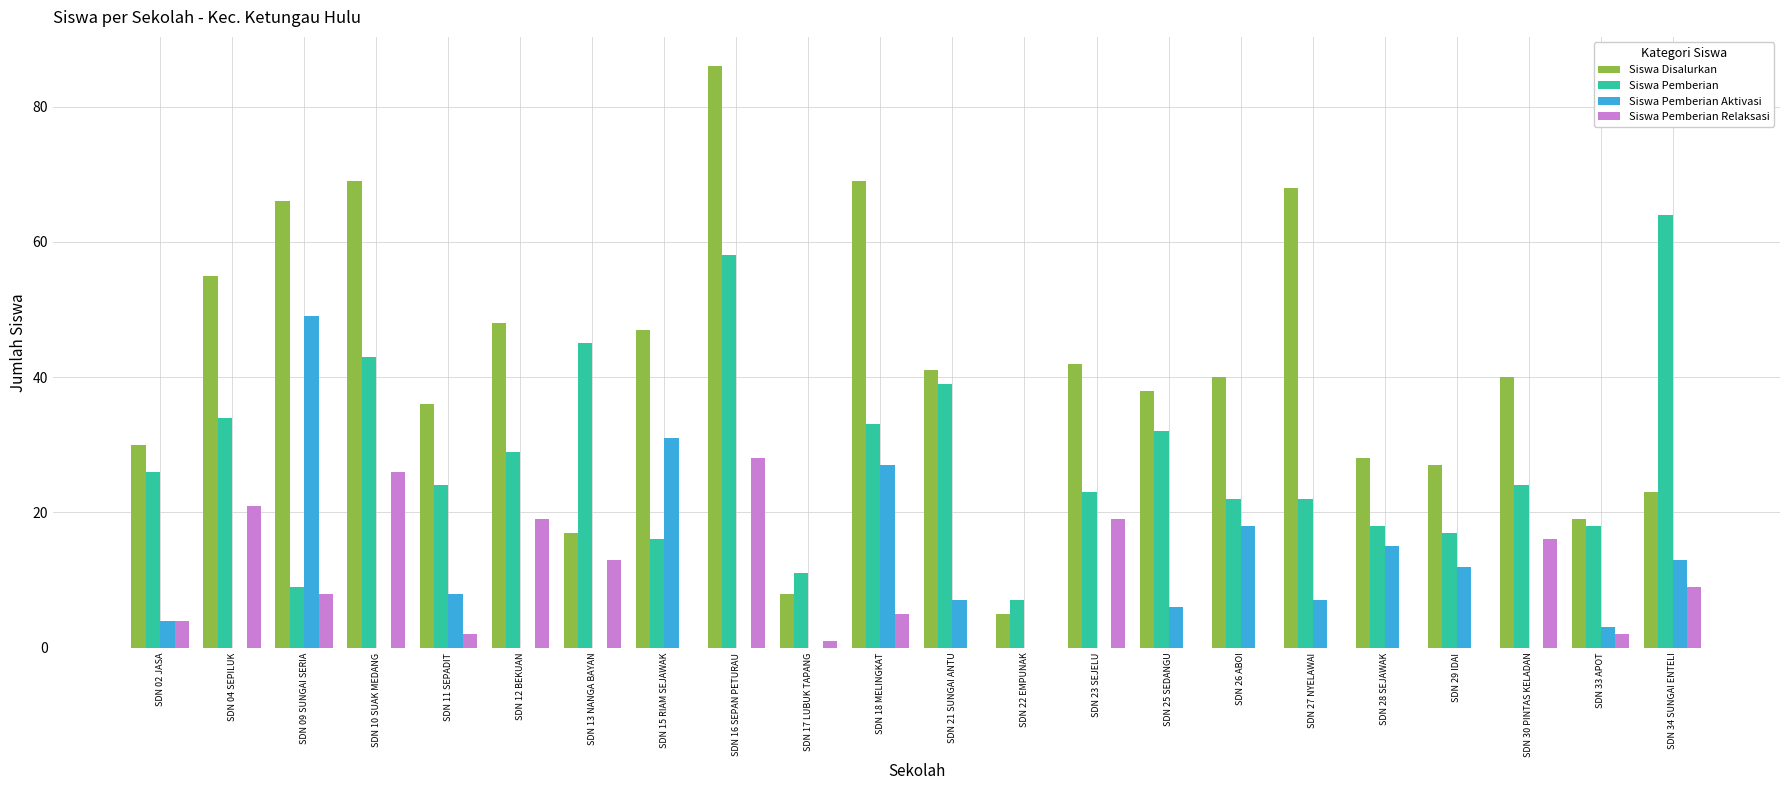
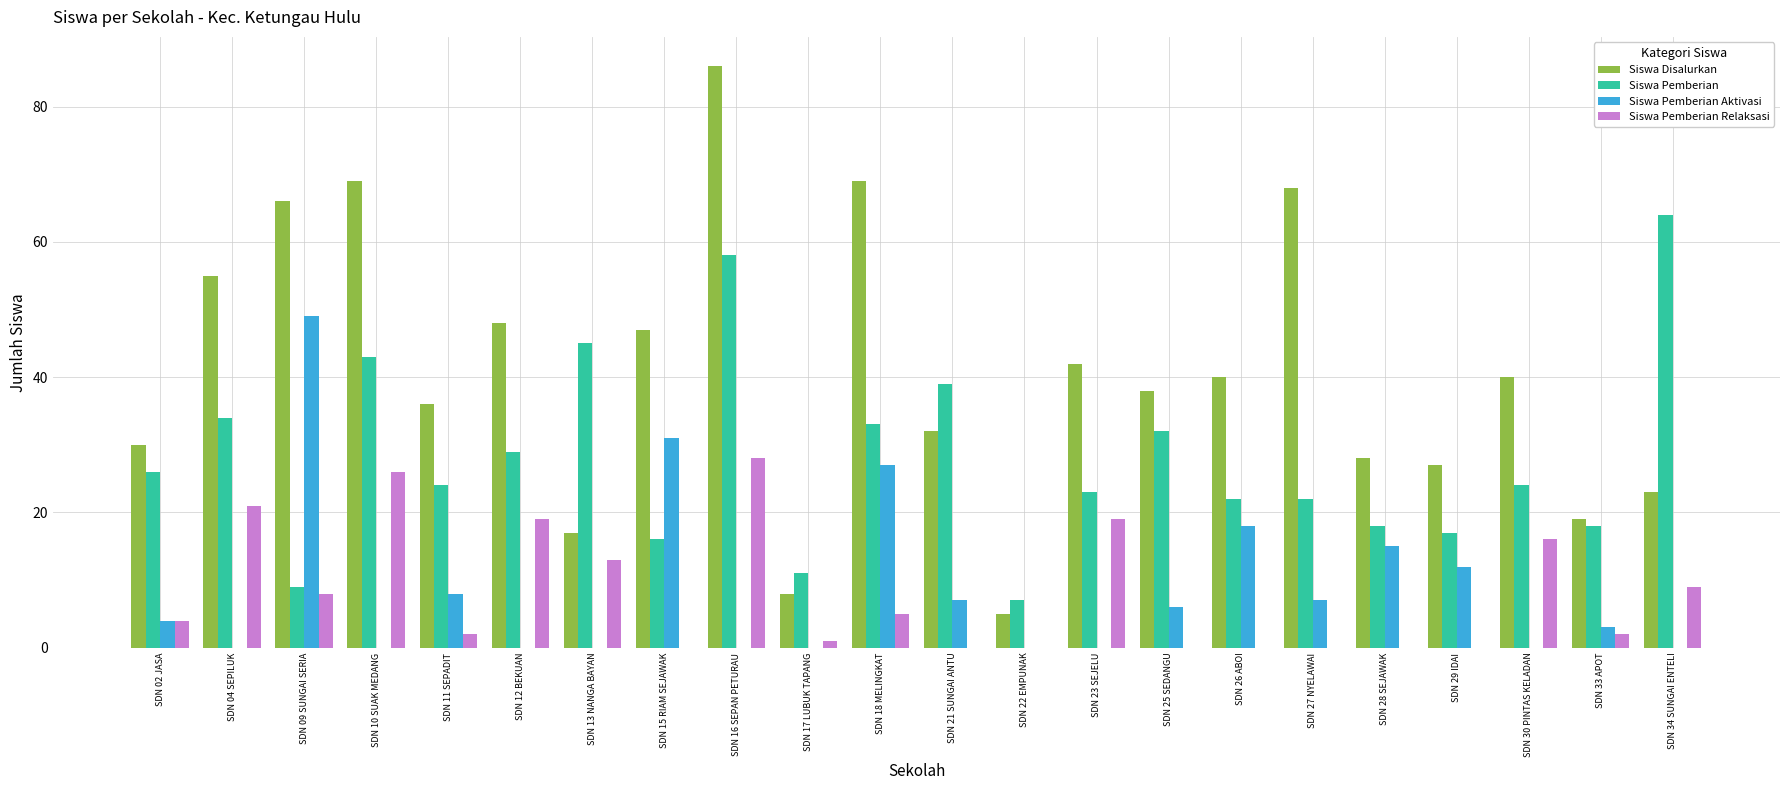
  {
    "Siswa Disalurkan": {
      "SDN 02 JASA": 30,
      "SDN 04 SEPILUK": 55,
      "SDN 09 SUNGAI SERIA": 66,
      "SDN 10 SUAK MEDANG": 69,
      "SDN 11 SEPADIT": 36,
      "SDN 12 BEKUAN": 48,
      "SDN 13 NANGA BAYAN": 17,
      "SDN 15 RIAM SEJAWAK": 47,
      "SDN 16 SEPAN PETURAU": 86,
      "SDN 17 LUBUK TAPANG": 8,
      "SDN 18 MELINGKAT": 69,
-     "SDN 21 SUNGAI ANTU": 41,
+     "SDN 21 SUNGAI ANTU": 32,
      "SDN 22 EMPUNAK": 5,
      "SDN 23 SEJELU": 42,
      "SDN 25 SEDANGU": 38,
      "SDN 26 ABOI": 40,
      "SDN 27 NYELAWAI": 68,
      "SDN 28 SEJAWAK": 28,
      "SDN 29 IDAI": 27,
      "SDN 30 PINTAS KELADAN": 40,
      "SDN 33 APOT": 19,
      "SDN 34 SUNGAI ENTELI": 23
    },
    "Siswa Pemberian": {
      "SDN 02 JASA": 26,
      "SDN 04 SEPILUK": 34,
      "SDN 09 SUNGAI SERIA": 9,
      "SDN 10 SUAK MEDANG": 43,
      "SDN 11 SEPADIT": 24,
      "SDN 12 BEKUAN": 29,
      "SDN 13 NANGA BAYAN": 45,
      "SDN 15 RIAM SEJAWAK": 16,
      "SDN 16 SEPAN PETURAU": 58,
      "SDN 17 LUBUK TAPANG": 11,
      "SDN 18 MELINGKAT": 33,
      "SDN 21 SUNGAI ANTU": 39,
      "SDN 22 EMPUNAK": 7,
      "SDN 23 SEJELU": 23,
      "SDN 25 SEDANGU": 32,
      "SDN 26 ABOI": 22,
      "SDN 27 NYELAWAI": 22,
      "SDN 28 SEJAWAK": 18,
      "SDN 29 IDAI": 17,
      "SDN 30 PINTAS KELADAN": 24,
      "SDN 33 APOT": 18,
      "SDN 34 SUNGAI ENTELI": 64
    },
    "Siswa Pemberian Aktivasi": {
      "SDN 02 JASA": 4,
      "SDN 04 SEPILUK": 0,
      "SDN 09 SUNGAI SERIA": 49,
      "SDN 10 SUAK MEDANG": 0,
      "SDN 11 SEPADIT": 8,
      "SDN 12 BEKUAN": 0,
      "SDN 13 NANGA BAYAN": 0,
      "SDN 15 RIAM SEJAWAK": 31,
      "SDN 16 SEPAN PETURAU": 0,
      "SDN 17 LUBUK TAPANG": 0,
      "SDN 18 MELINGKAT": 27,
      "SDN 21 SUNGAI ANTU": 7,
      "SDN 22 EMPUNAK": 0,
      "SDN 23 SEJELU": 0,
      "SDN 25 SEDANGU": 6,
      "SDN 26 ABOI": 18,
      "SDN 27 NYELAWAI": 7,
      "SDN 28 SEJAWAK": 15,
      "SDN 29 IDAI": 12,
      "SDN 30 PINTAS KELADAN": 0,
      "SDN 33 APOT": 3,
-     "SDN 34 SUNGAI ENTELI": 13
+     "SDN 34 SUNGAI ENTELI": 0
    },
    "Siswa Pemberian Relaksasi": {
      "SDN 02 JASA": 4,
      "SDN 04 SEPILUK": 21,
      "SDN 09 SUNGAI SERIA": 8,
      "SDN 10 SUAK MEDANG": 26,
      "SDN 11 SEPADIT": 2,
      "SDN 12 BEKUAN": 19,
      "SDN 13 NANGA BAYAN": 13,
      "SDN 15 RIAM SEJAWAK": 0,
      "SDN 16 SEPAN PETURAU": 28,
      "SDN 17 LUBUK TAPANG": 1,
      "SDN 18 MELINGKAT": 5,
      "SDN 21 SUNGAI ANTU": 0,
      "SDN 22 EMPUNAK": 0,
      "SDN 23 SEJELU": 19,
      "SDN 25 SEDANGU": 0,
      "SDN 26 ABOI": 0,
      "SDN 27 NYELAWAI": 0,
      "SDN 28 SEJAWAK": 0,
      "SDN 29 IDAI": 0,
      "SDN 30 PINTAS KELADAN": 16,
      "SDN 33 APOT": 2,
      "SDN 34 SUNGAI ENTELI": 9
    }
  }
